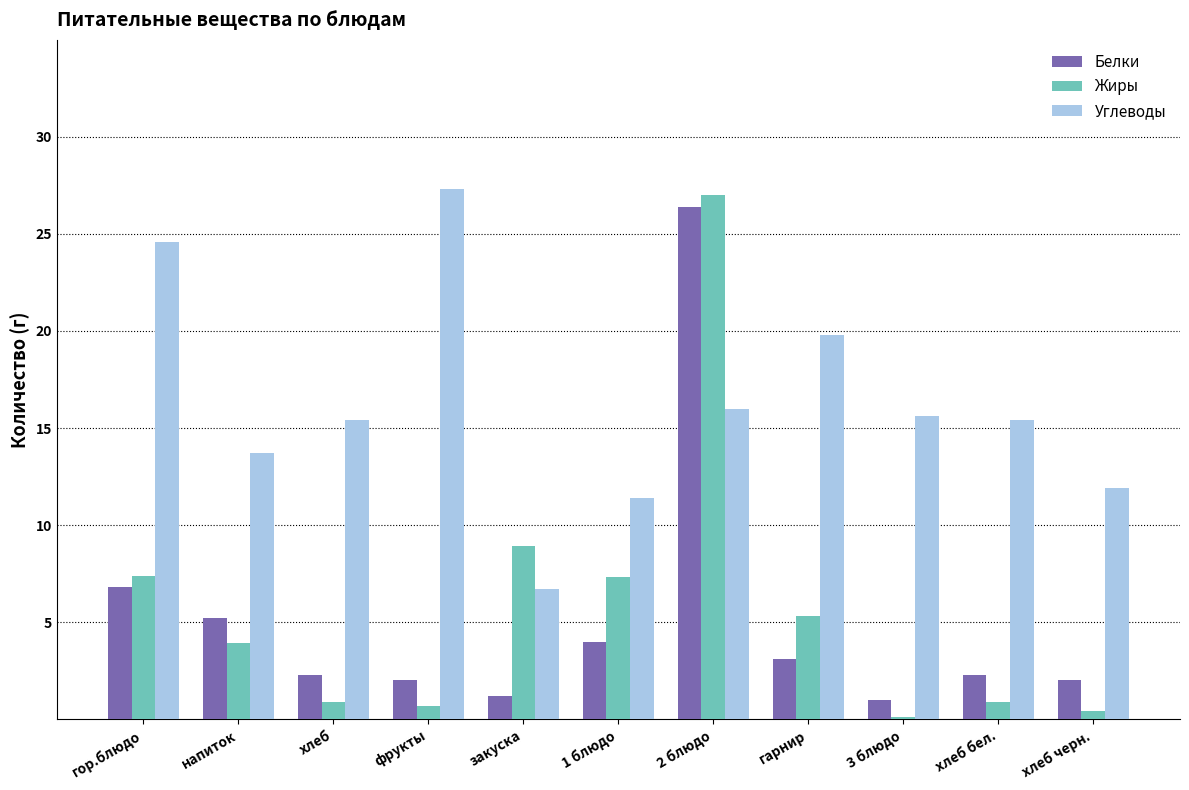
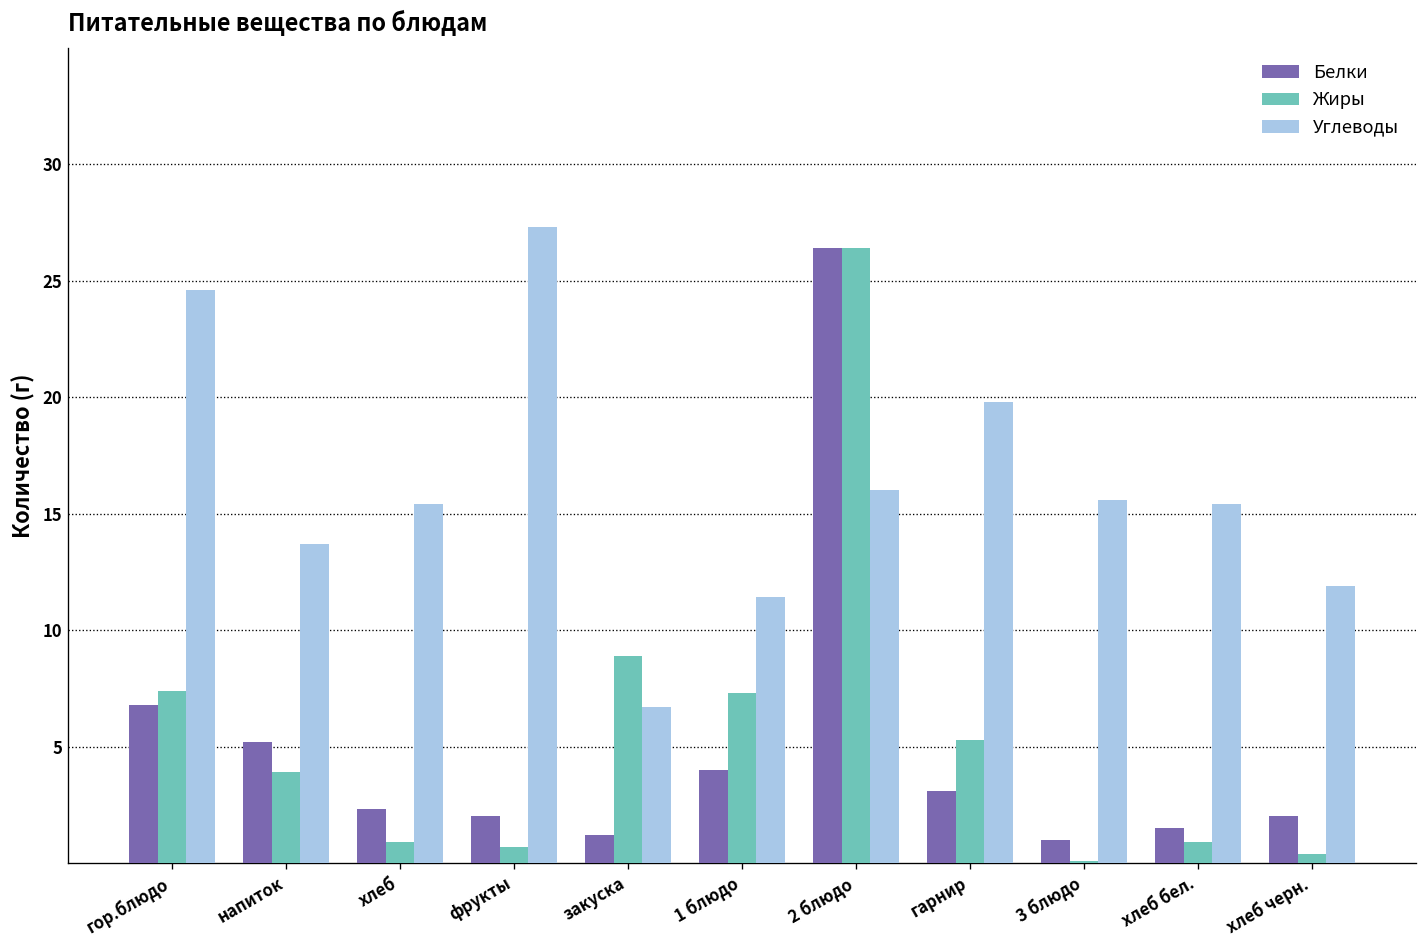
  {
    "Белки": {
      "гор.блюдо": 6.8,
      "напиток": 5.2,
      "хлеб": 2.3,
      "фрукты": 2.0,
      "закуска": 1.2,
      "1 блюдо": 4.0,
      "2 блюдо": 26.4,
      "гарнир": 3.1,
      "3 блюдо": 1.0,
-     "хлеб бел.": 2.3,
+     "хлеб бел.": 1.5,
      "хлеб черн.": 2.0
    },
    "Жиры": {
      "гор.блюдо": 7.4,
      "напиток": 3.9,
      "хлеб": 0.9,
      "фрукты": 0.7,
      "закуска": 8.9,
      "1 блюдо": 7.3,
-     "2 блюдо": 27.0,
+     "2 блюдо": 26.4,
      "гарнир": 5.3,
      "хлеб бел.": 0.9,
      "хлеб черн.": 0.4
    },
    "Углеводы": {
      "гор.блюдо": 24.6,
      "напиток": 13.7,
      "хлеб": 15.4,
      "фрукты": 27.3,
      "закуска": 6.7,
      "1 блюдо": 11.4,
      "2 блюдо": 16.0,
      "гарнир": 19.8,
      "3 блюдо": 15.6,
      "хлеб бел.": 15.4,
      "хлеб черн.": 11.9
    }
  }
